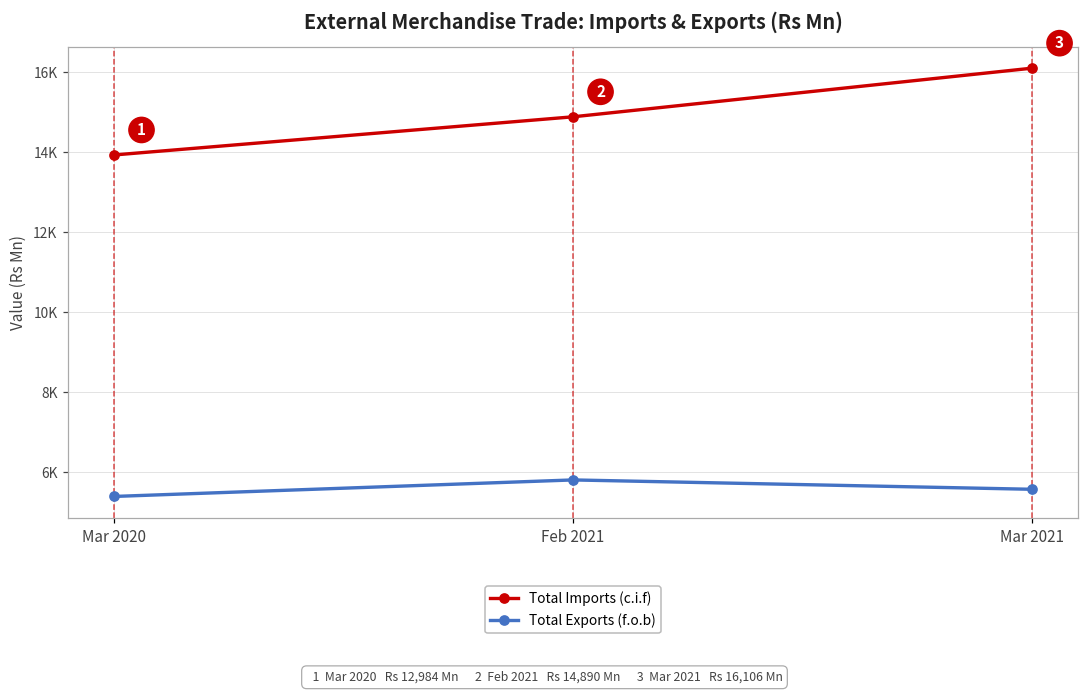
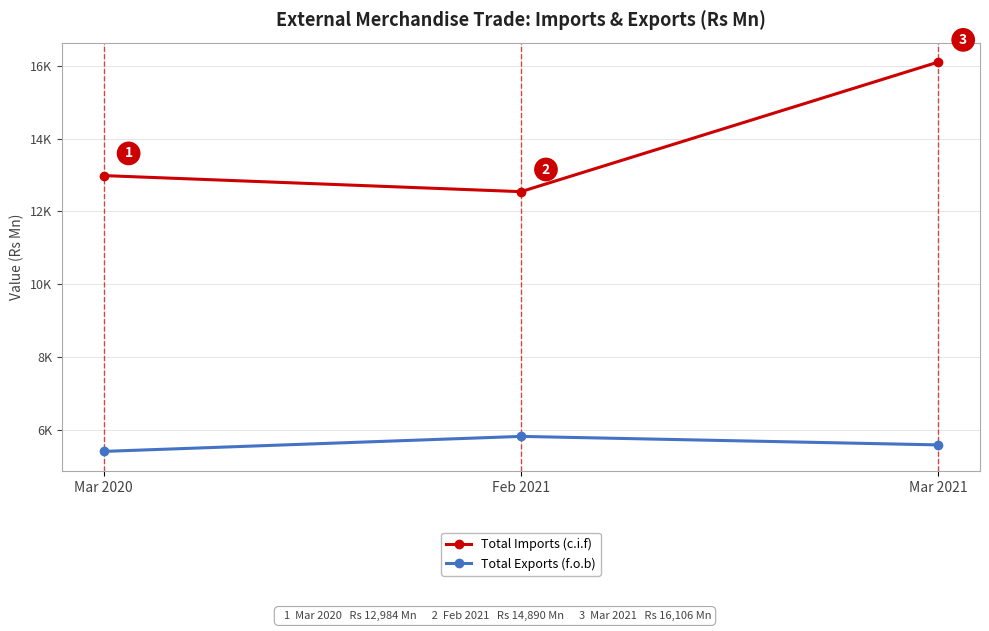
  {
    "Total Imports (c.i.f)": {
-     "Mar 2020": 13900,
-     "Feb 2021": 14900,
+     "Mar 2020": 13000,
+     "Feb 2021": 12500,
      "Mar 2021": 16100
    },
    "Total Exports (f.o.b)": {
      "Mar 2020": 5400,
      "Feb 2021": 5800,
      "Mar 2021": 5600
    }
  }
